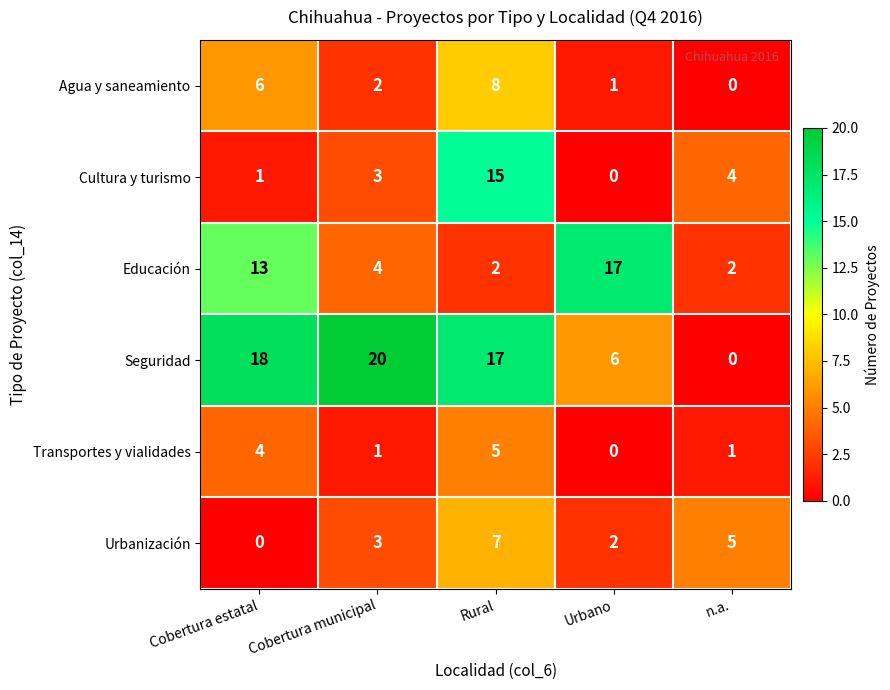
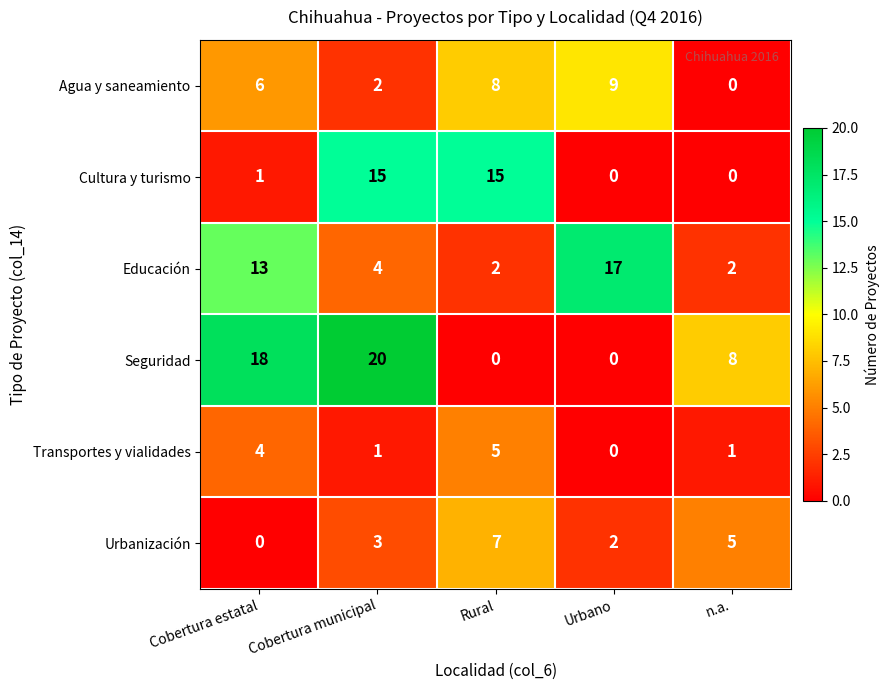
  {
    "Agua y saneamiento": {
      "Cobertura estatal": 6,
      "Cobertura municipal": 2,
      "Rural": 8,
-     "Urbano": 1
+     "Urbano": 9
    },
    "Cultura y turismo": {
      "Cobertura estatal": 1,
-     "Cobertura municipal": 3,
+     "Cobertura municipal": 15,
      "Rural": 15,
      "Urbano": 0,
-     "n.a.": 4
+     "n.a.": 0
    },
    "Educación": {
      "Cobertura estatal": 13,
      "Cobertura municipal": 4,
      "Rural": 2,
      "Urbano": 17,
      "n.a.": 2
    },
    "Seguridad": {
      "Cobertura estatal": 18,
      "Cobertura municipal": 20,
-     "Rural": 17,
-     "Urbano": 6,
-     "n.a.": 0
+     "Rural": 0,
+     "Urbano": 0,
+     "n.a.": 8
    },
    "Transportes y vialidades": {
      "Cobertura estatal": 4,
      "Cobertura municipal": 1,
      "Rural": 5,
      "Urbano": 0,
      "n.a.": 1
    },
    "Urbanización": {
      "Cobertura estatal": 0,
      "Cobertura municipal": 3,
      "Rural": 7,
      "Urbano": 2,
      "n.a.": 5
    }
  }
